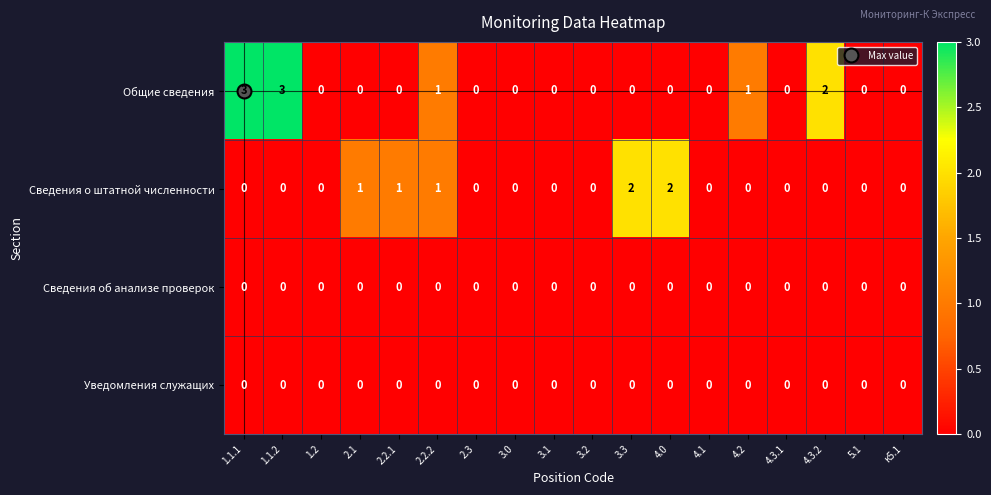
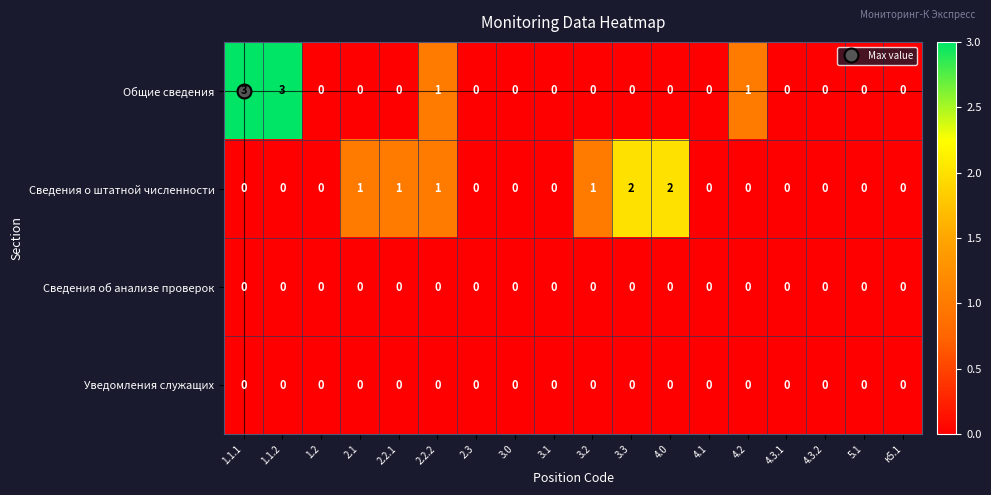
  {
    "Общие сведения": {
      "1.1.2": 3,
      "1.2": 0,
      "2.1": 0,
      "2.2.1": 0,
      "2.2.2": 1,
      "2.3": 0,
      "3.0": 0,
      "3.1": 0,
      "3.2": 0,
      "3.3": 0,
      "4.0": 0,
      "4.1": 0,
      "4.2": 1,
      "4.3.1": 0,
-     "4.3.2": 2,
+     "4.3.2": 0,
      "5.1": 0,
      "к5.1": 0
    },
    "Сведения о штатной численности": {
      "1.1.1": 0,
      "1.1.2": 0,
      "1.2": 0,
      "2.1": 1,
      "2.2.1": 1,
      "2.2.2": 1,
      "2.3": 0,
      "3.0": 0,
      "3.1": 0,
-     "3.2": 0,
+     "3.2": 1,
      "3.3": 2,
      "4.0": 2,
      "4.1": 0,
      "4.2": 0,
      "4.3.1": 0,
      "4.3.2": 0,
      "5.1": 0,
      "к5.1": 0
    },
    "Сведения об анализе проверок": {
      "1.1.1": 0,
      "1.1.2": 0,
      "1.2": 0,
      "2.1": 0,
      "2.2.1": 0,
      "2.2.2": 0,
      "2.3": 0,
      "3.0": 0,
      "3.1": 0,
      "3.2": 0,
      "3.3": 0,
      "4.0": 0,
      "4.1": 0,
      "4.2": 0,
      "4.3.1": 0,
      "4.3.2": 0,
      "5.1": 0,
      "к5.1": 0
    },
    "Уведомления служащих": {
      "1.1.1": 0,
      "1.1.2": 0,
      "1.2": 0,
      "2.1": 0,
      "2.2.1": 0,
      "2.2.2": 0,
      "2.3": 0,
      "3.0": 0,
      "3.1": 0,
      "3.2": 0,
      "3.3": 0,
      "4.0": 0,
      "4.1": 0,
      "4.2": 0,
      "4.3.1": 0,
      "4.3.2": 0,
      "5.1": 0,
      "к5.1": 0
    }
  }
